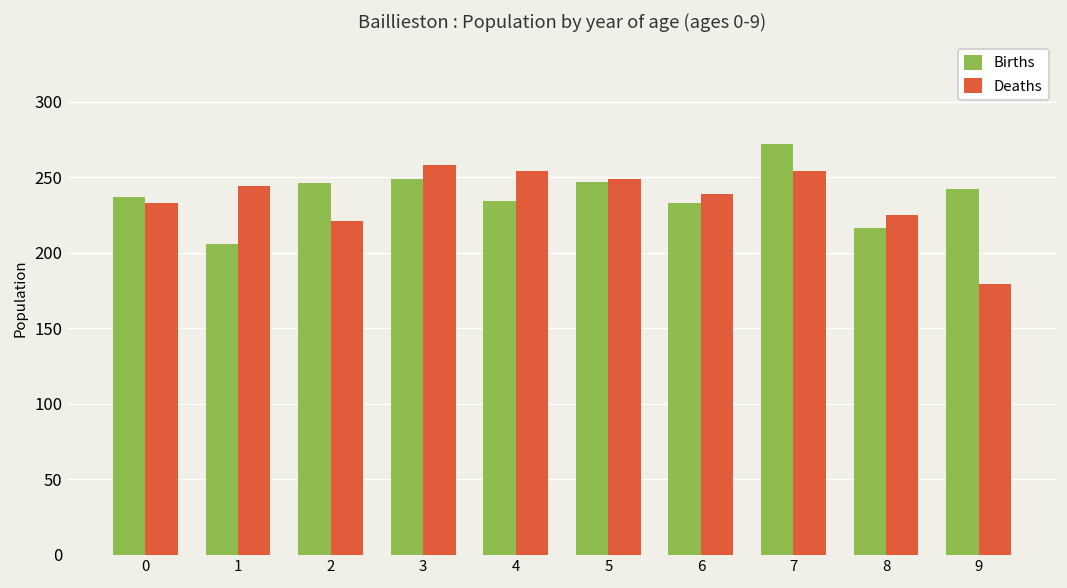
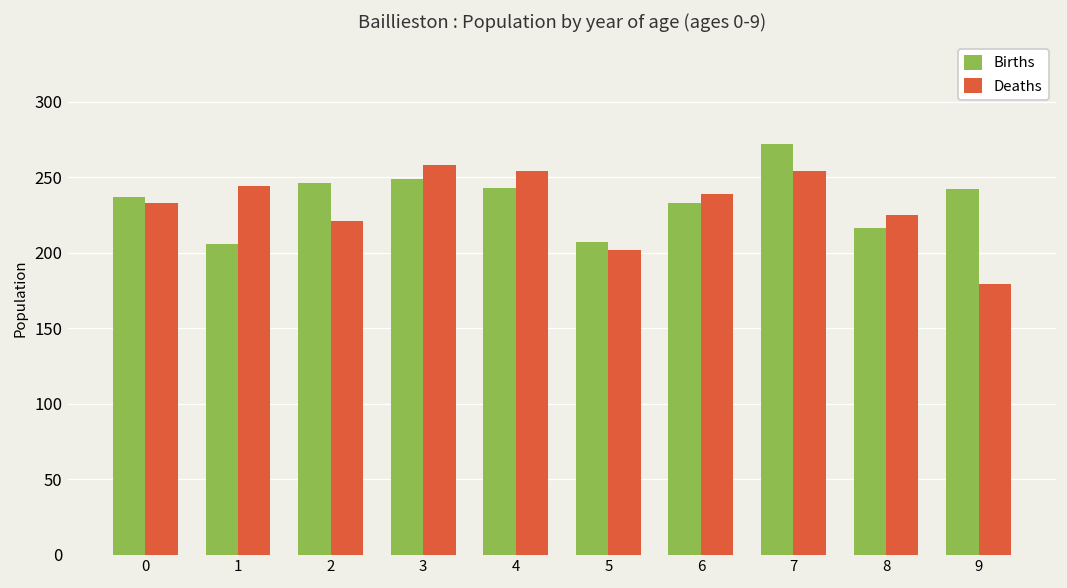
  {
    "Births": {
      "0": 237,
      "1": 206,
      "2": 246,
      "3": 249,
-     "4": 234,
-     "5": 247,
+     "4": 243,
+     "5": 207,
      "6": 233,
      "7": 272,
      "8": 216,
      "9": 242
    },
    "Deaths": {
      "0": 233,
      "1": 244,
      "2": 221,
      "3": 258,
      "4": 254,
-     "5": 249,
+     "5": 202,
      "6": 239,
      "7": 254,
      "8": 225,
      "9": 179
    }
  }
